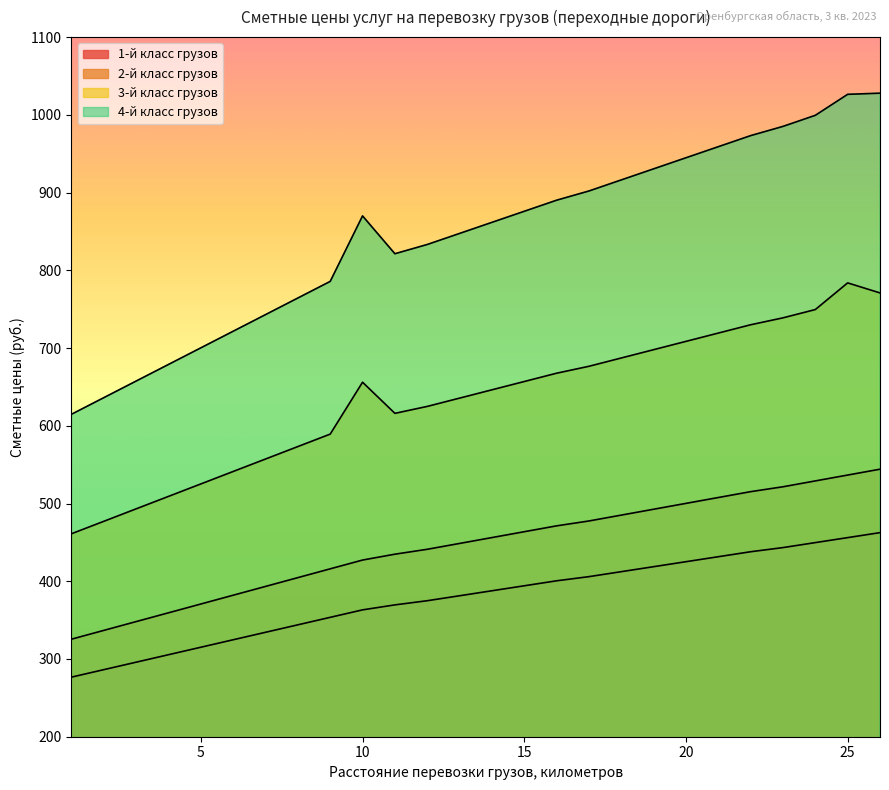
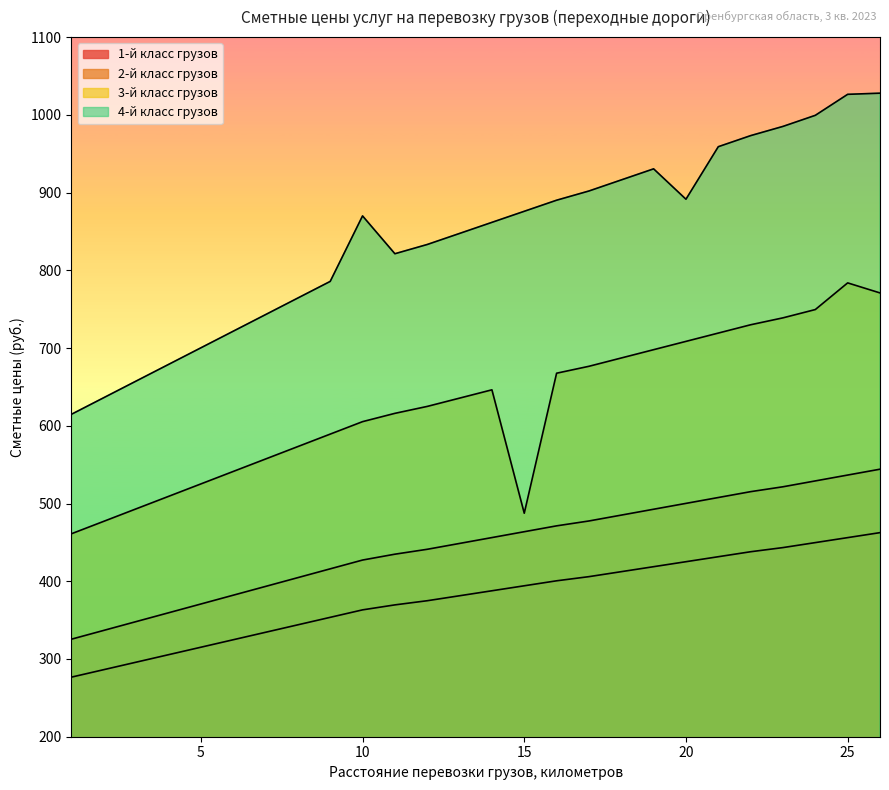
  {
    "3-й класс грузов": {
      "5": 530,
-     "10": 660,
-     "15": 660,
+     "10": 610,
+     "15": 490,
      "20": 710,
      "25": 780
    },
    "4-й класс грузов": {
      "5": 700,
      "10": 870,
      "15": 880,
-     "20": 940,
+     "20": 890,
      "25": 1030
    }
  }
